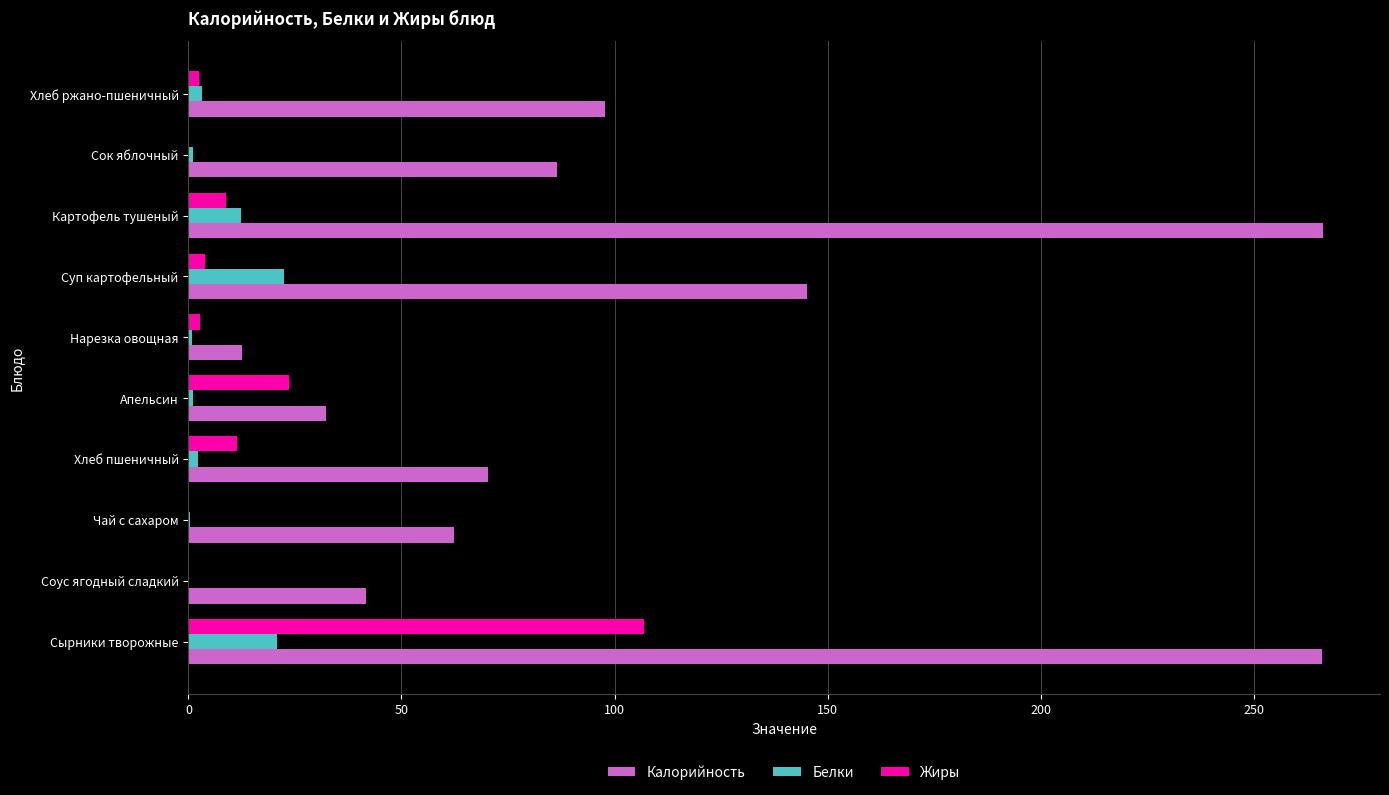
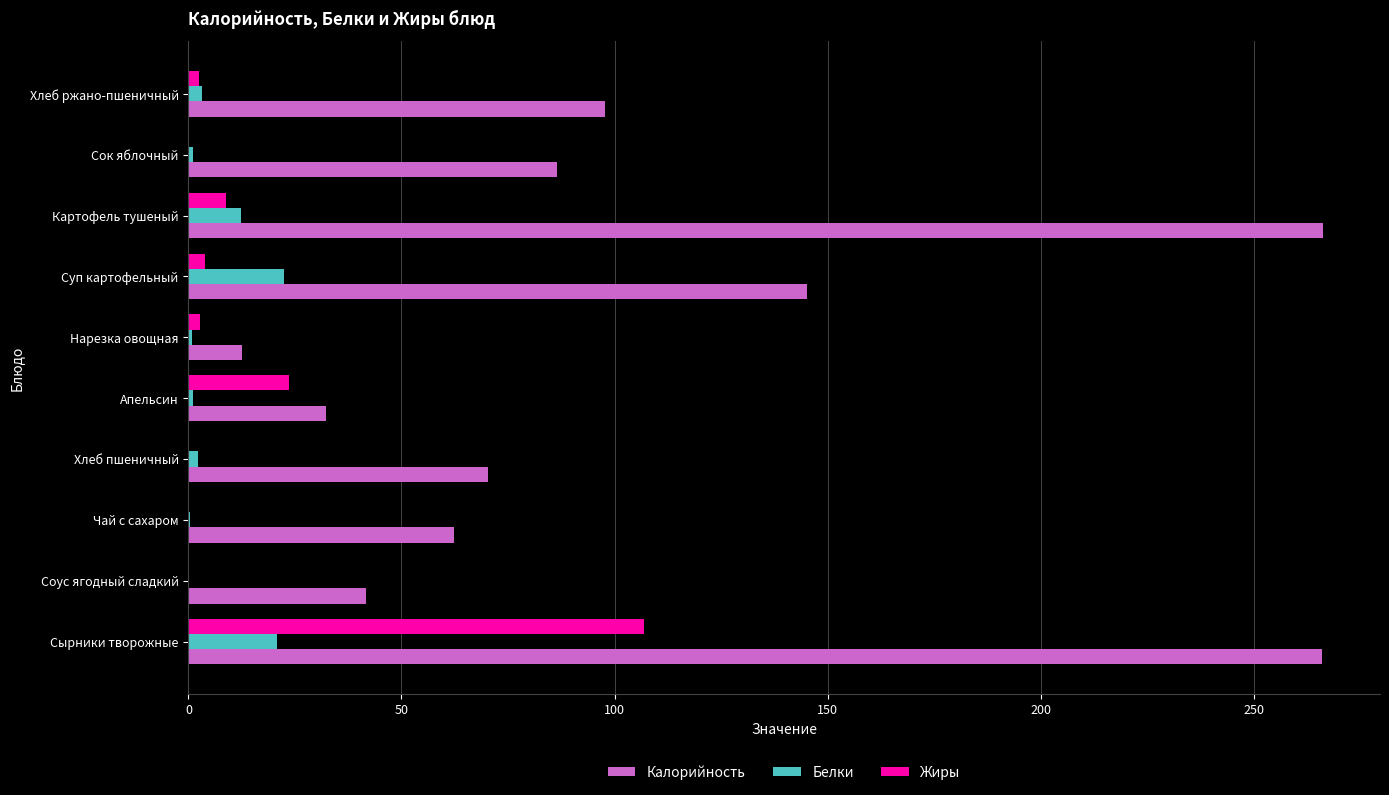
  {
    "Калорийность": {
      "Хлеб ржано-пшеничный": 98,
      "Сок яблочный": 87,
      "Картофель тушеный": 266,
      "Суп картофельный": 145,
      "Нарезка овощная": 13,
      "Апельсин": 32,
      "Хлеб пшеничный": 70,
      "Чай с сахаром": 62,
      "Соус ягодный сладкий": 42,
      "Сырники творожные": 266
    },
    "Белки": {
      "Хлеб ржано-пшеничный": 3,
      "Сок яблочный": 1,
      "Картофель тушеный": 12,
      "Суп картофельный": 23,
      "Нарезка овощная": 1,
      "Апельсин": 1,
      "Хлеб пшеничный": 2,
      "Сырники творожные": 21
    },
    "Жиры": {
      "Хлеб ржано-пшеничный": 3,
      "Картофель тушеный": 9,
      "Суп картофельный": 4,
      "Нарезка овощная": 3,
      "Апельсин": 24,
-     "Хлеб пшеничный": 11,
+     "Хлеб пшеничный": 0,
      "Соус ягодный сладкий": 0,
      "Сырники творожные": 107
    }
  }
